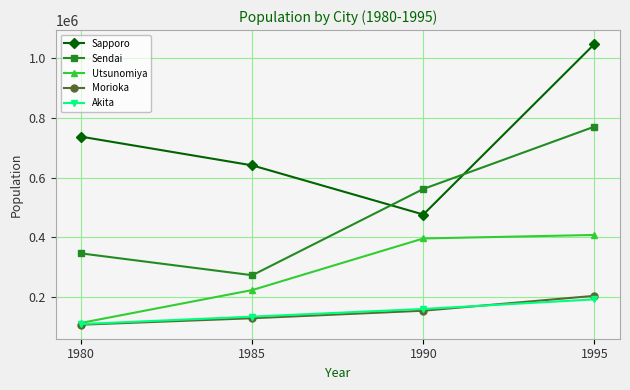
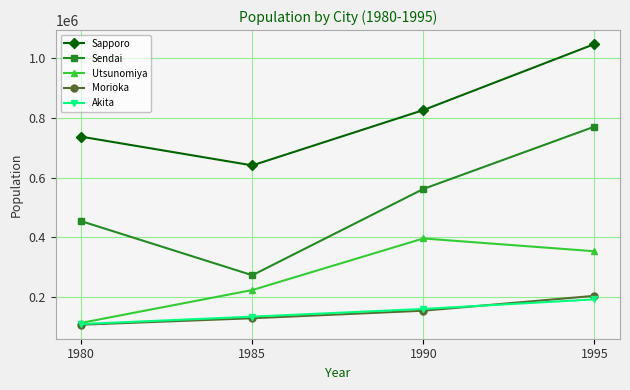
  {
    "Sapporo": {
      "1980": 740000,
      "1985": 640000,
-     "1990": 480000,
+     "1990": 830000,
      "1995": 1050000
    },
    "Sendai": {
-     "1980": 350000,
+     "1980": 450000,
      "1985": 270000,
      "1990": 560000,
      "1995": 770000
    },
    "Utsunomiya": {
      "1985": 220000,
      "1990": 400000,
-     "1995": 410000
+     "1995": 350000
    },
    "Morioka": {
      "1995": 200000
    },
    "Akita": {
      "1995": 190000
    }
  }
